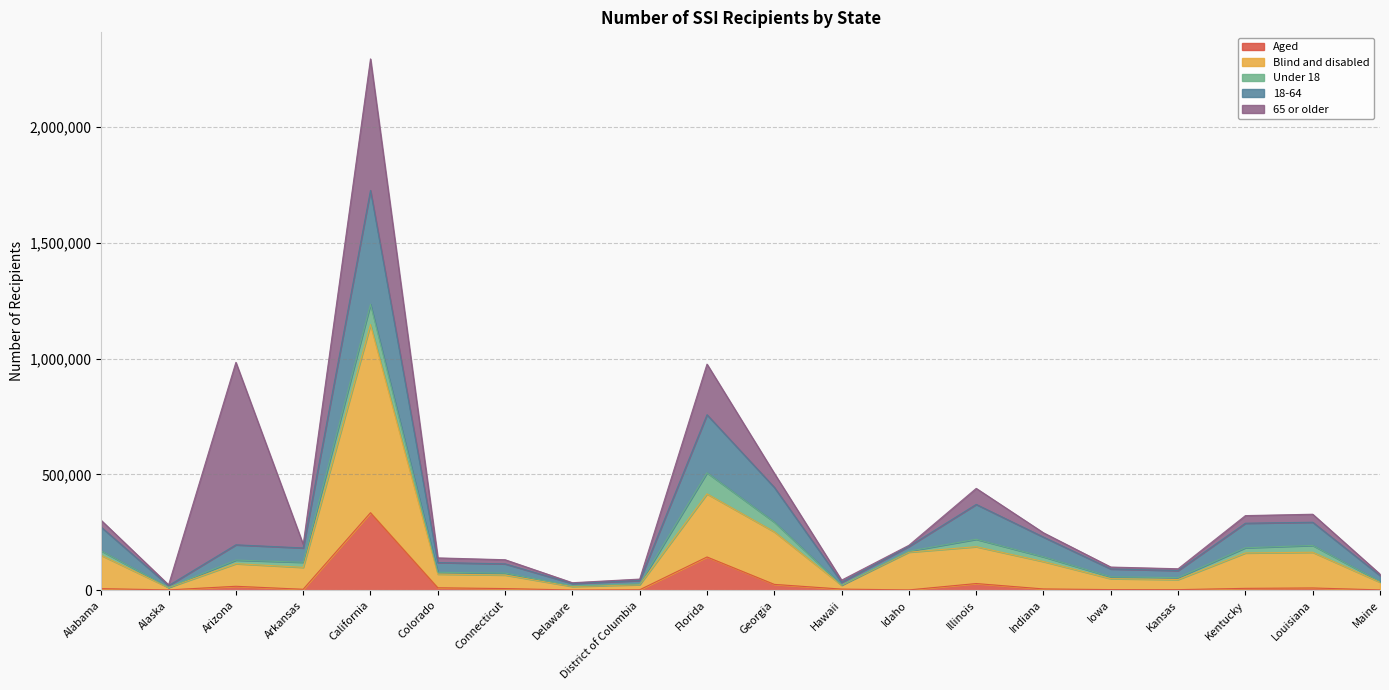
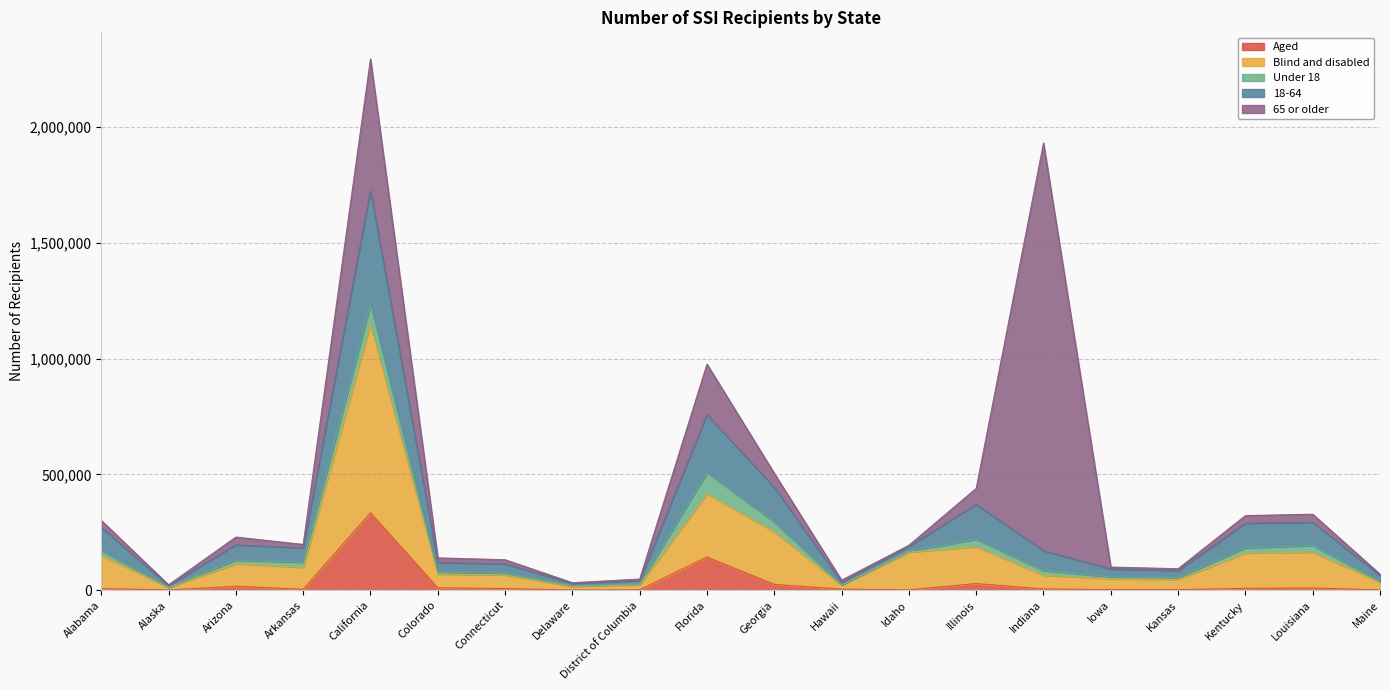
  {
    "Aged": {
      "Alabama": "10,000",
      "Arizona": "20,000",
      "Arkansas": "0",
      "California": "330,000",
      "Colorado": "10,000",
      "Connecticut": "10,000",
      "Delaware": "0",
      "District of Columbia": "0",
      "Florida": "140,000",
      "Georgia": "30,000",
      "Hawaii": "10,000",
      "Idaho": "0",
      "Illinois": "30,000",
      "Indiana": "10,000",
      "Iowa": "0",
      "Kansas": "0",
      "Kentucky": "10,000",
      "Louisiana": "10,000",
      "Maine": "0"
    },
    "Blind and disabled": {
      "Alabama": "140,000",
      "Arizona": "100,000",
      "Arkansas": "90,000",
      "California": "810,000",
      "Florida": "270,000",
      "Georgia": "230,000",
      "Illinois": "160,000",
-     "Indiana": "120,000",
+     "Indiana": "60,000",
      "Kentucky": "150,000",
      "Louisiana": "150,000"
    },
    "65 or older": {
      "Alabama": "30,000",
-     "Arizona": "790,000",
+     "Arizona": "30,000",
      "Arkansas": "20,000",
      "California": "570,000",
      "Colorado": "20,000",
      "Connecticut": "20,000",
      "Florida": "220,000",
      "Georgia": "60,000",
      "Illinois": "70,000",
-     "Indiana": "20,000",
+     "Indiana": "1,760,000",
      "Kentucky": "30,000",
      "Louisiana": "30,000"
    }
  }
